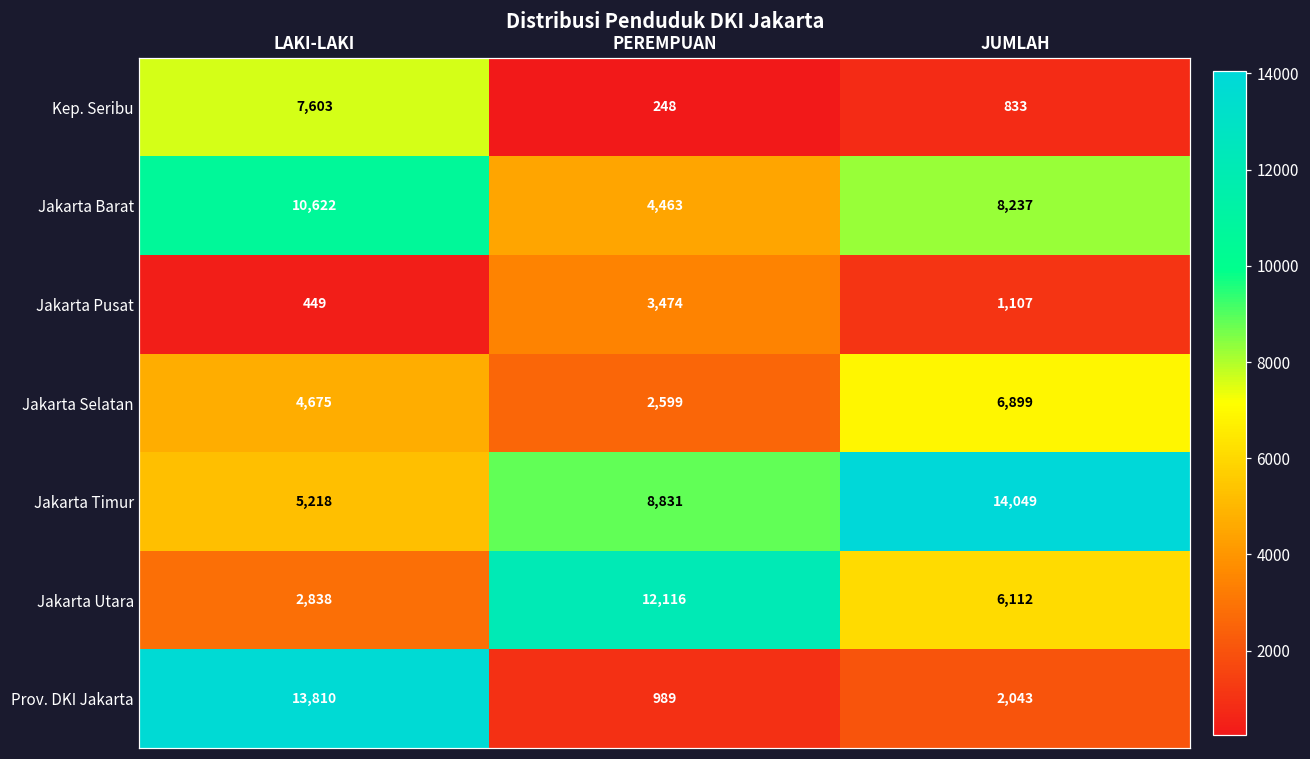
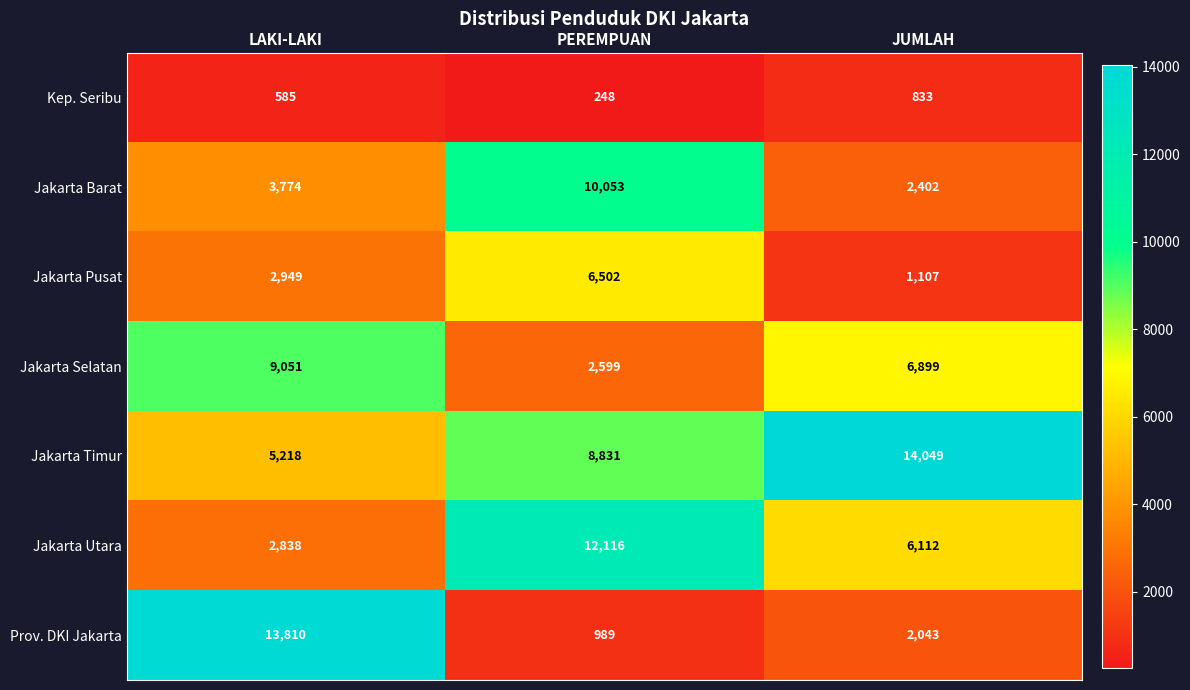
  {
    "Kep. Seribu": {
-     "LAKI-LAKI": "7,603",
+     "LAKI-LAKI": "585",
      "PEREMPUAN": "248",
      "JUMLAH": "833"
    },
    "Jakarta Barat": {
-     "LAKI-LAKI": "10,622",
-     "PEREMPUAN": "4,463",
-     "JUMLAH": "8,237"
+     "LAKI-LAKI": "3,774",
+     "PEREMPUAN": "10,053",
+     "JUMLAH": "2,402"
    },
    "Jakarta Pusat": {
-     "LAKI-LAKI": "449",
-     "PEREMPUAN": "3,474",
+     "LAKI-LAKI": "2,949",
+     "PEREMPUAN": "6,502",
      "JUMLAH": "1,107"
    },
    "Jakarta Selatan": {
-     "LAKI-LAKI": "4,675",
+     "LAKI-LAKI": "9,051",
      "PEREMPUAN": "2,599",
      "JUMLAH": "6,899"
    },
    "Jakarta Timur": {
      "LAKI-LAKI": "5,218",
      "PEREMPUAN": "8,831",
      "JUMLAH": "14,049"
    },
    "Jakarta Utara": {
      "LAKI-LAKI": "2,838",
      "PEREMPUAN": "12,116",
      "JUMLAH": "6,112"
    },
    "Prov. DKI Jakarta": {
      "LAKI-LAKI": "13,810",
      "PEREMPUAN": "989",
      "JUMLAH": "2,043"
    }
  }
